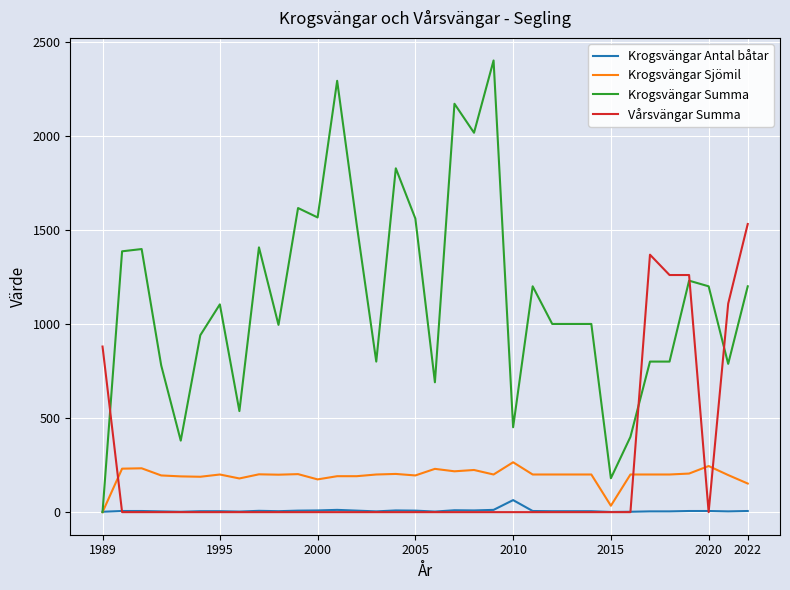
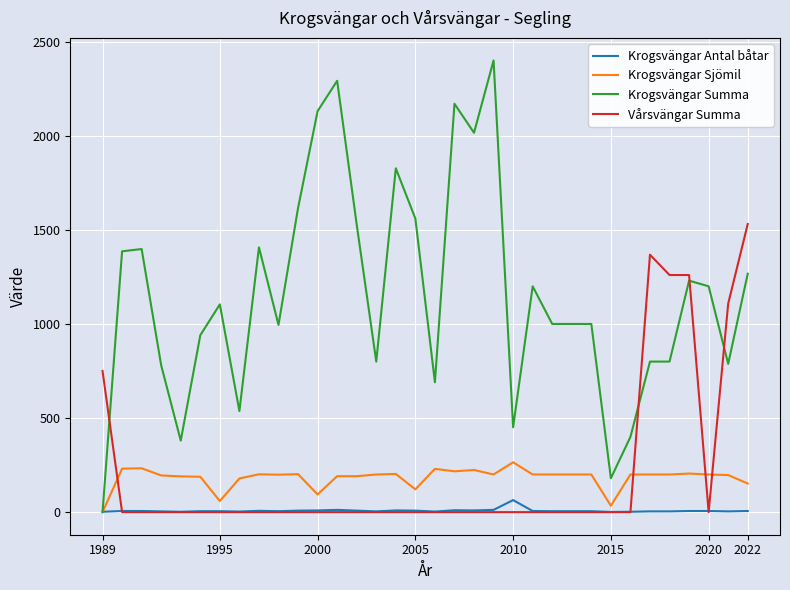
  {
    "Krogsvängar Antal båtar": {
      "2010": 60,
      "2022": 10
    },
    "Krogsvängar Sjömil": {
-     "1995": 200,
-     "2000": 170,
-     "2005": 200,
+     "1995": 60,
+     "2000": 90,
+     "2005": 120,
      "2010": 270,
      "2015": 30,
-     "2020": 250,
+     "2020": 200,
      "2022": 150
    },
    "Krogsvängar Summa": {
      "1995": 1100,
-     "2000": 1570,
+     "2000": 2130,
      "2005": 1560,
      "2010": 450,
      "2015": 180,
      "2020": 1200,
-     "2022": 1200
+     "2022": 1270
    },
    "Vårsvängar Summa": {
-     "1989": 880,
+     "1989": 750,
      "2010": 0,
      "2022": 1530
    }
  }
